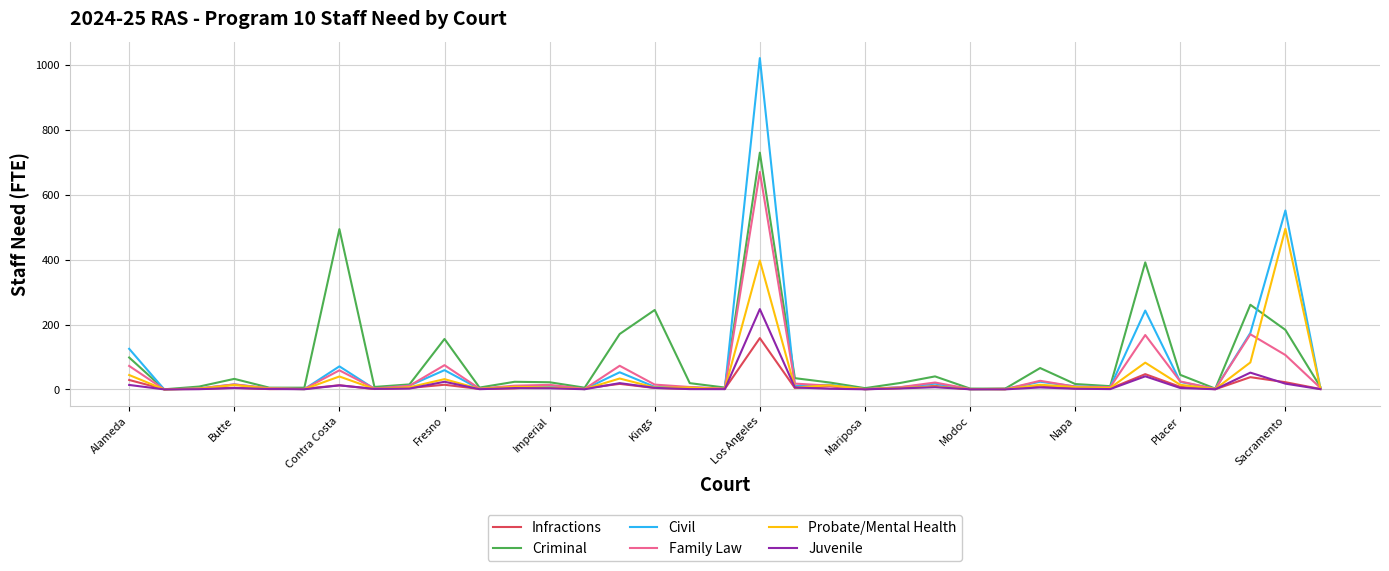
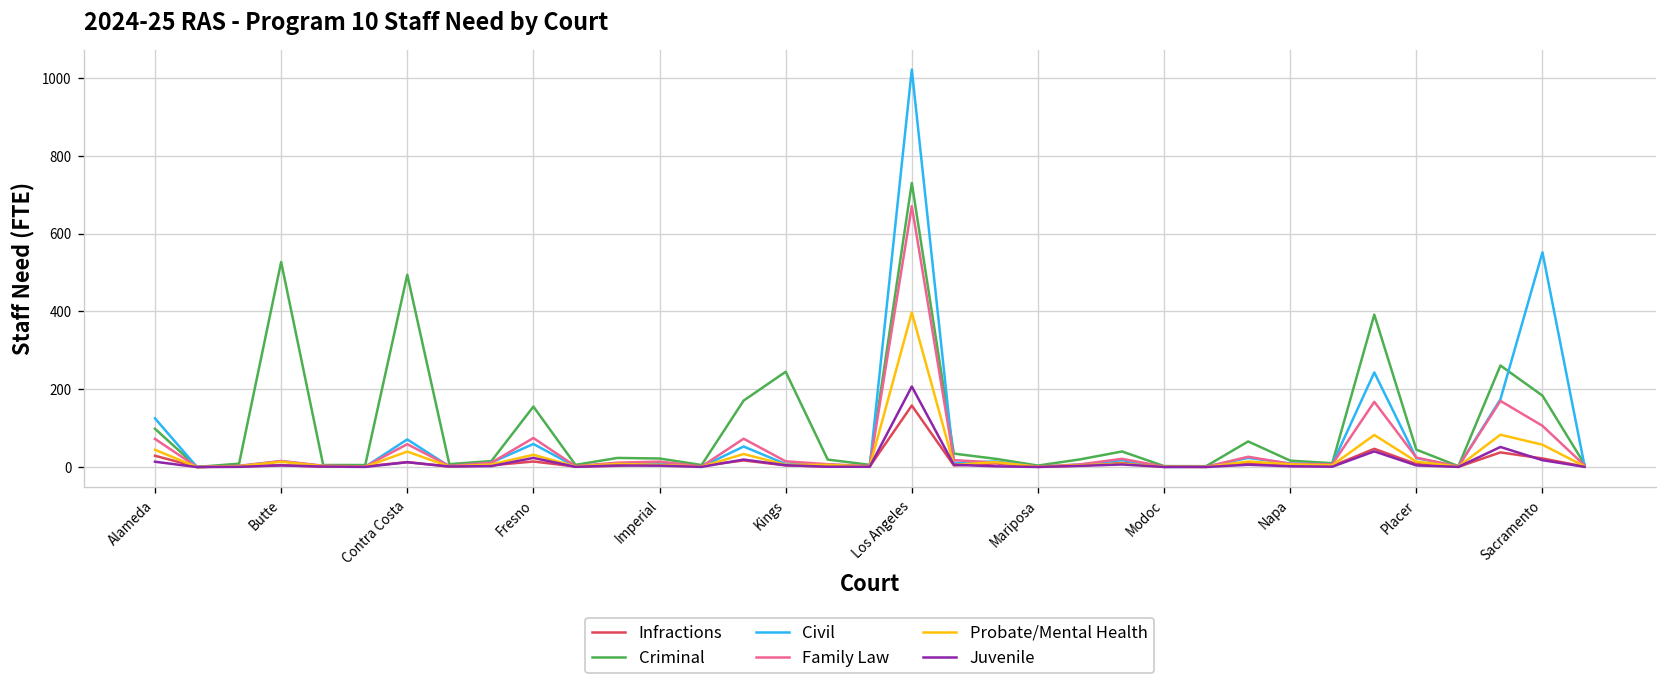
  {
    "Infractions": {
      "Alameda": 30,
      "Fresno": 10,
      "Los Angeles": 160
    },
    "Criminal": {
      "Alameda": 100,
-     "Butte": 30,
+     "Butte": 530,
      "Contra Costa": 490,
      "Fresno": 160,
      "Imperial": 20,
      "Kings": 240,
      "Los Angeles": 730,
      "Placer": 40,
      "Sacramento": 180
    },
    "Civil": {
      "Alameda": 130,
      "Contra Costa": 70,
      "Fresno": 60,
      "Los Angeles": 1020,
      "Sacramento": 550
    },
    "Family Law": {
      "Alameda": 70,
      "Contra Costa": 60,
      "Fresno": 70,
      "Los Angeles": 670,
      "Sacramento": 110
    },
    "Probate/Mental Health": {
      "Alameda": 40,
      "Contra Costa": 40,
      "Fresno": 30,
      "Los Angeles": 400,
-     "Sacramento": 500
+     "Sacramento": 60
    },
    "Juvenile": {
      "Alameda": 10,
      "Fresno": 20,
-     "Los Angeles": 250
+     "Los Angeles": 210
    }
  }
